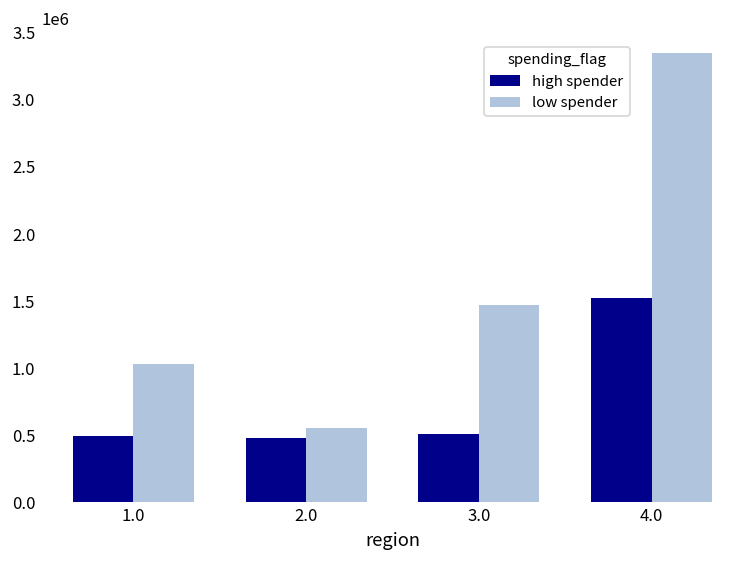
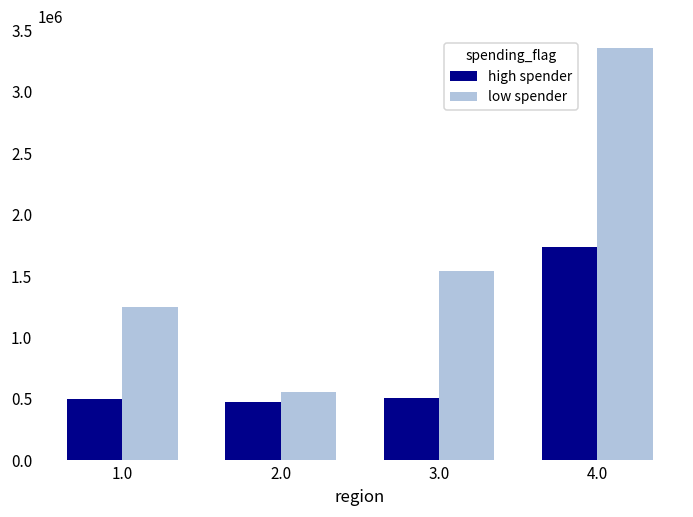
  {
    "high spender": {
      "1.0": 500000,
      "2.0": 480000,
      "3.0": 510000,
-     "4.0": 1520000
+     "4.0": 1730000
    },
    "low spender": {
-     "1.0": 1030000,
+     "1.0": 1250000,
      "2.0": 550000,
-     "3.0": 1470000,
+     "3.0": 1540000,
      "4.0": 3350000
    }
  }
